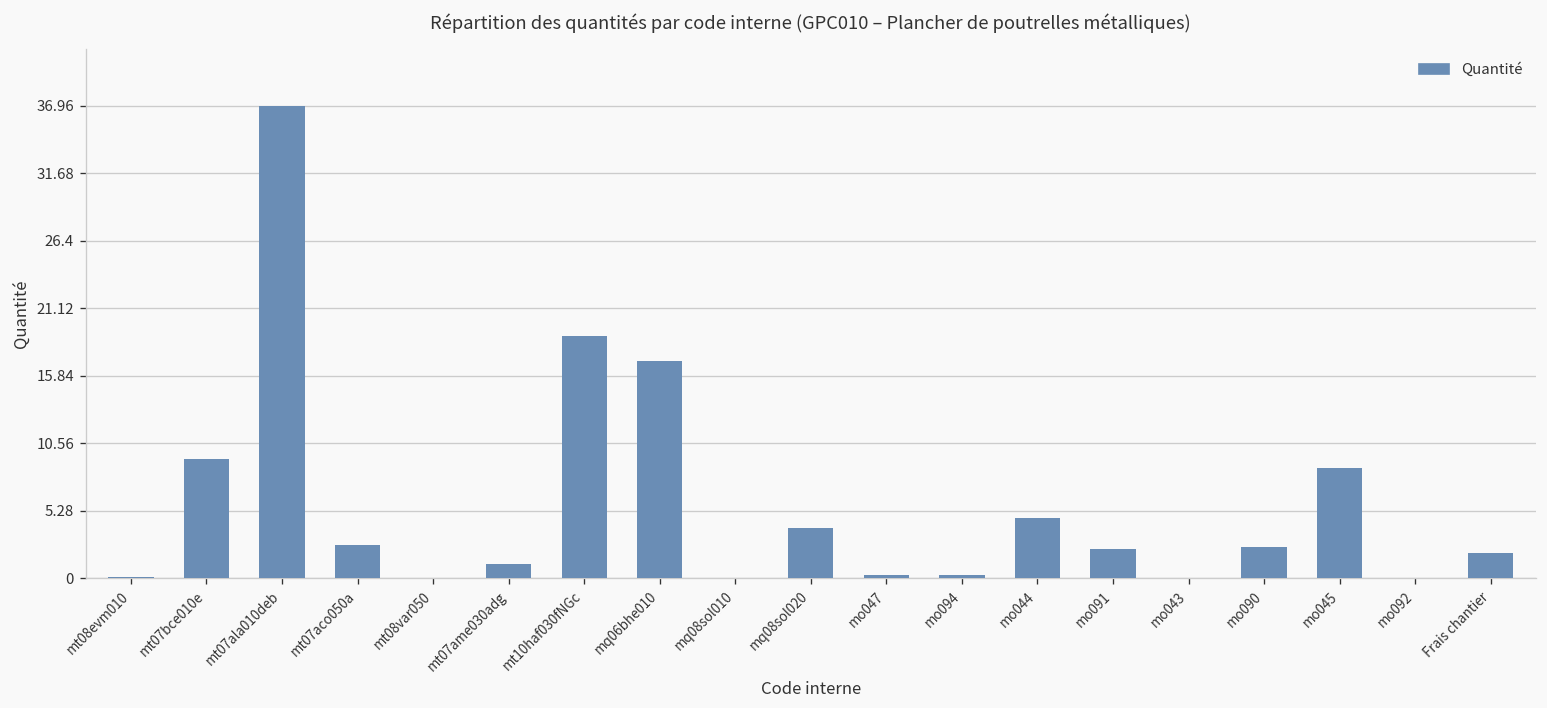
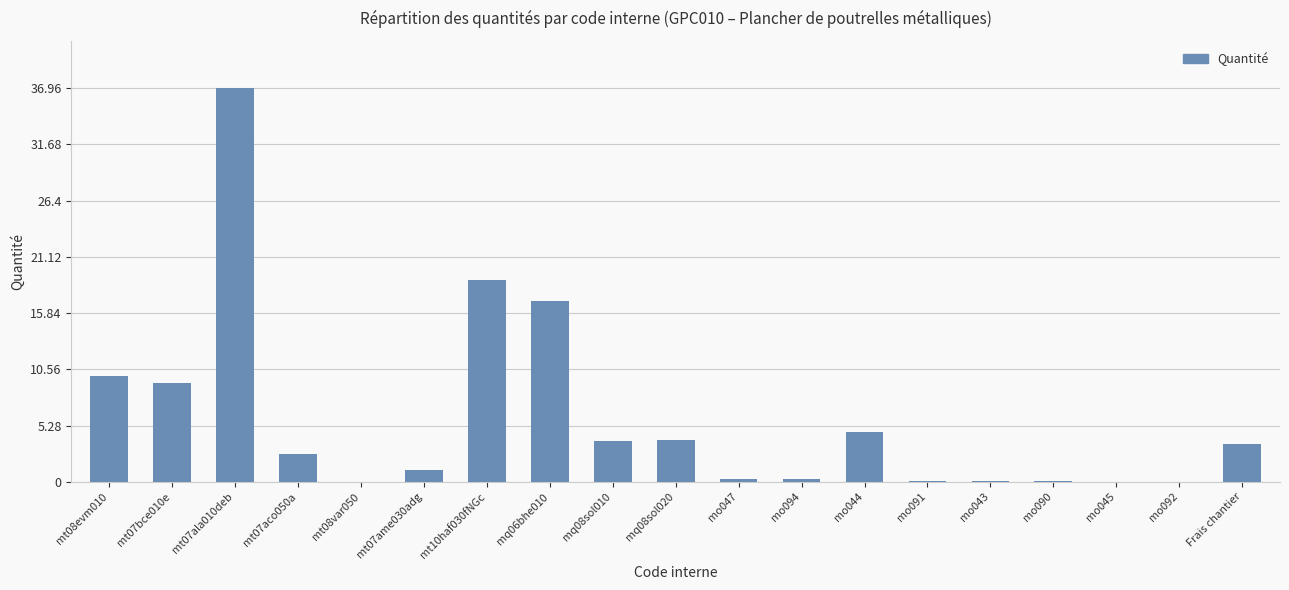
  {
-   "mt08evm010": 0.1,
+   "mt08evm010": 9.9,
    "mt07bce010e": 9.3,
    "mt07ala010deb": 37.0,
    "mt07aco050a": 2.6,
    "mt07ame030adg": 1.1,
    "mt10haf030fNGc": 19.0,
    "mq06bhe010": 17.0,
-   "mq08sol010": 0.0,
+   "mq08sol010": 3.8,
    "mq08sol020": 3.9,
    "mo047": 0.2,
    "mo094": 0.2,
    "mo044": 4.7,
-   "mo091": 2.3,
-   "mo090": 2.4,
-   "mo045": 8.6,
-   "Frais chantier": 2.0
+   "mo091": 0.1,
+   "mo090": 0.0,
+   "mo045": 0.0,
+   "Frais chantier": 3.6
  }
